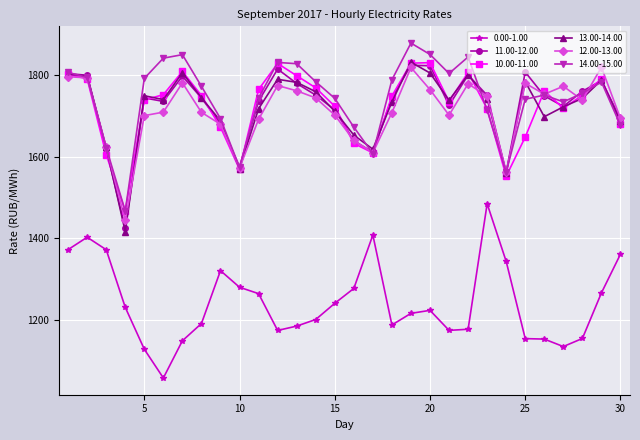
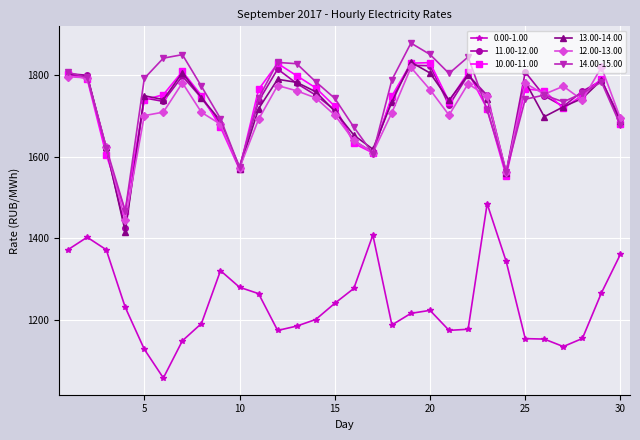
  {
    "10.00-11.00": {
      "15": 1720,
      "20": 1830,
-     "25": 1650
+     "25": 1770
    }
  }
